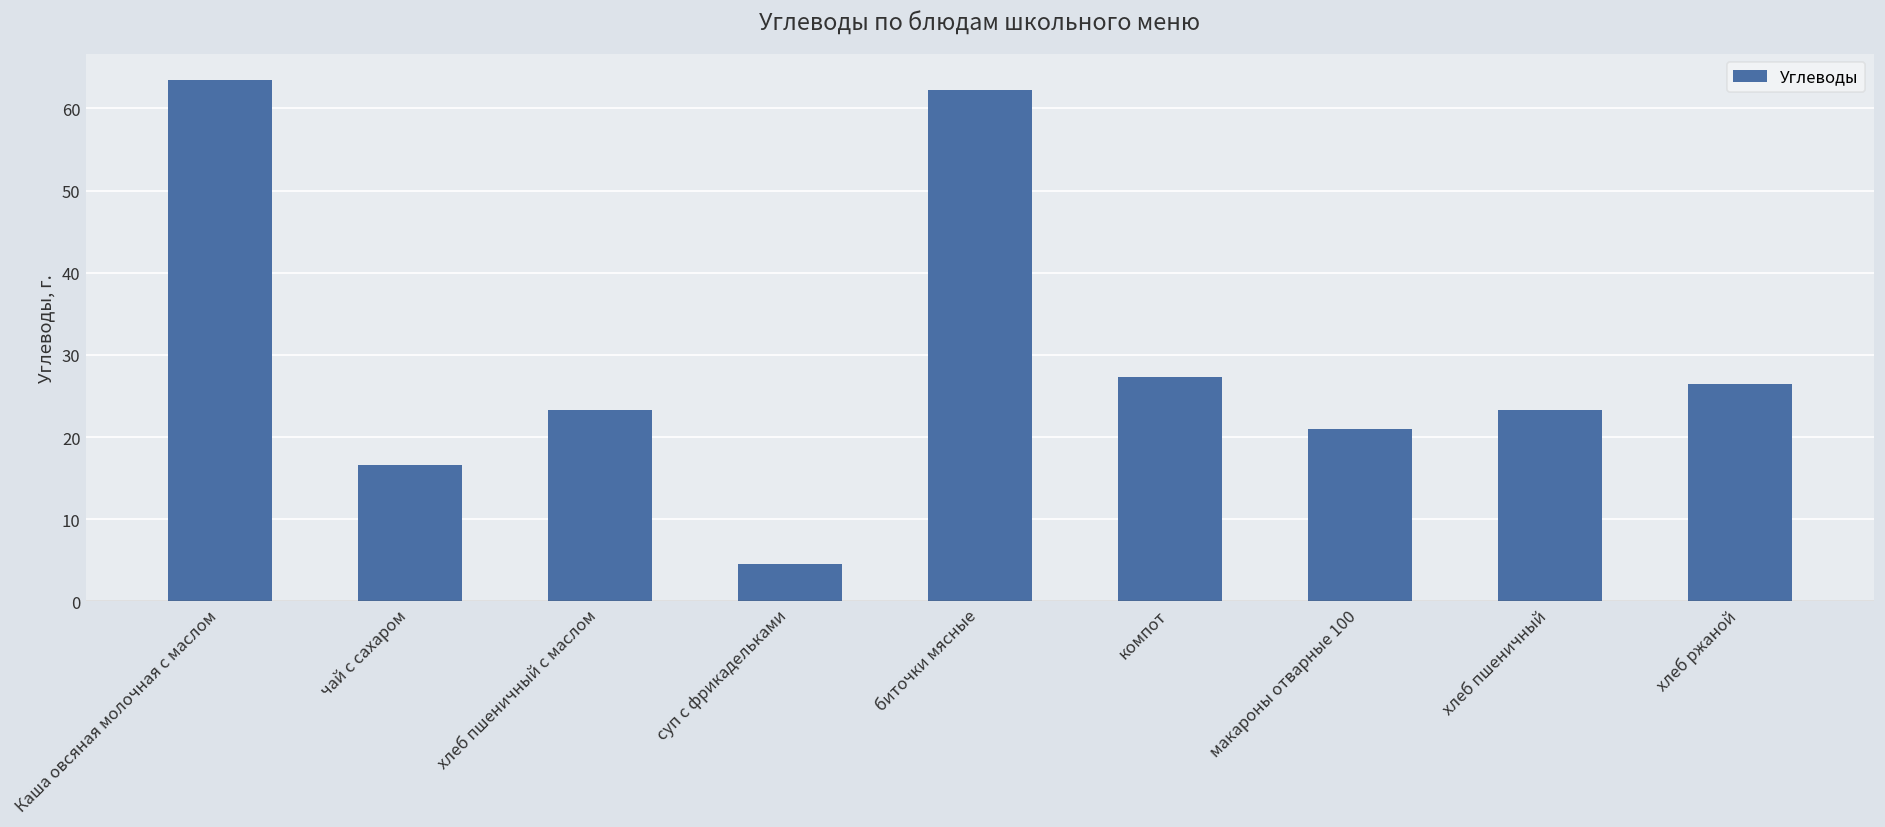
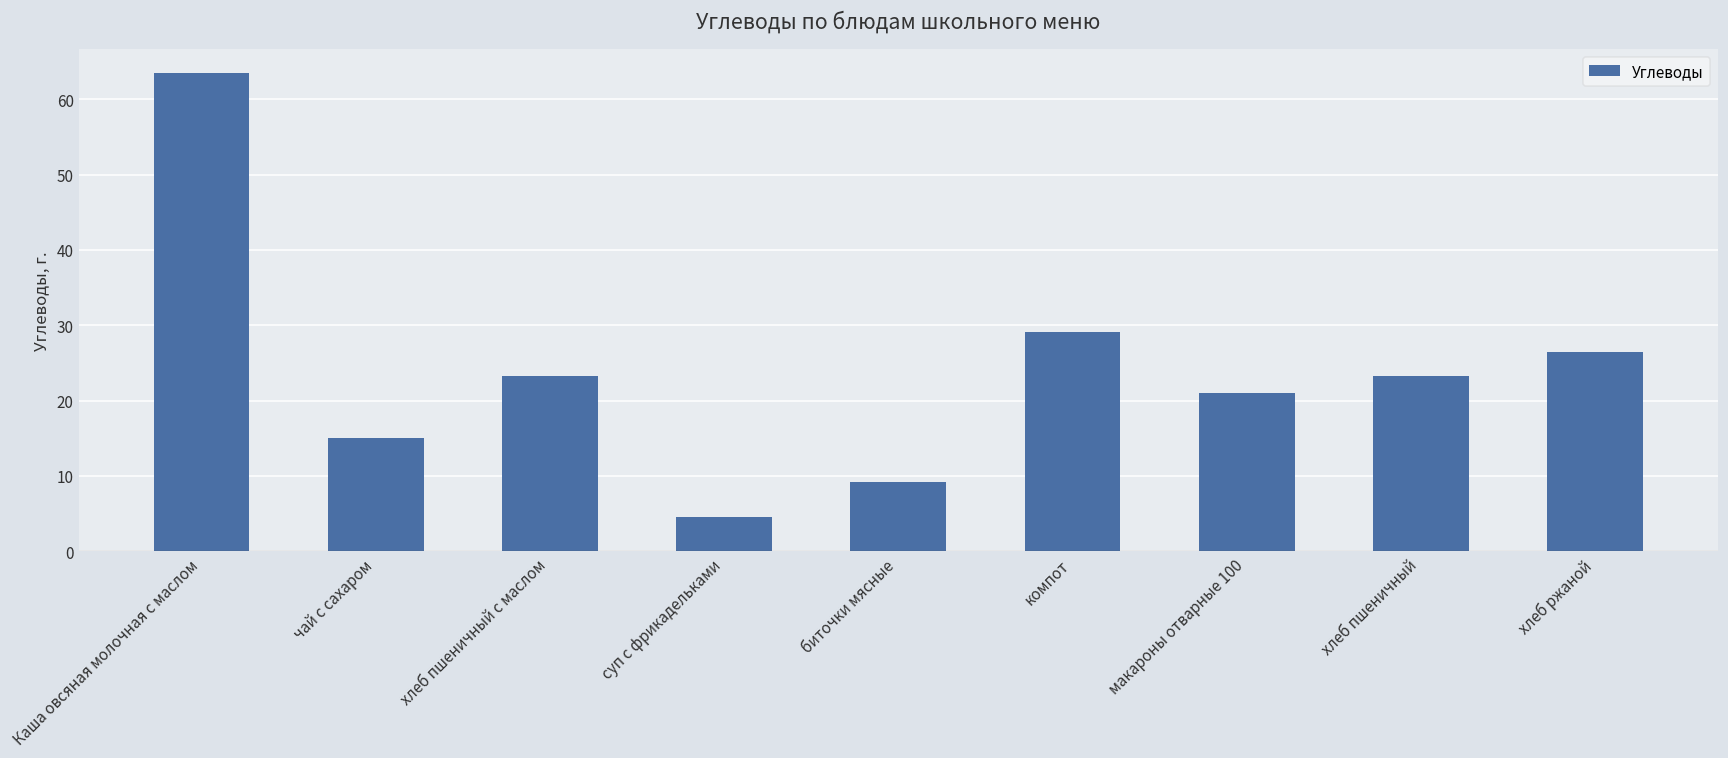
  {
    "Каша овсяная молочная с маслом": 64,
-   "чай с сахаром": 17,
+   "чай с сахаром": 15,
    "хлеб пшеничный с маслом": 23,
    "суп с фрикадельками": 5,
-   "биточки мясные": 62,
-   "компот": 27,
+   "биточки мясные": 9,
+   "компот": 29,
    "макароны отварные 100": 21,
    "хлеб пшеничный": 23,
    "хлеб ржаной": 26
  }
